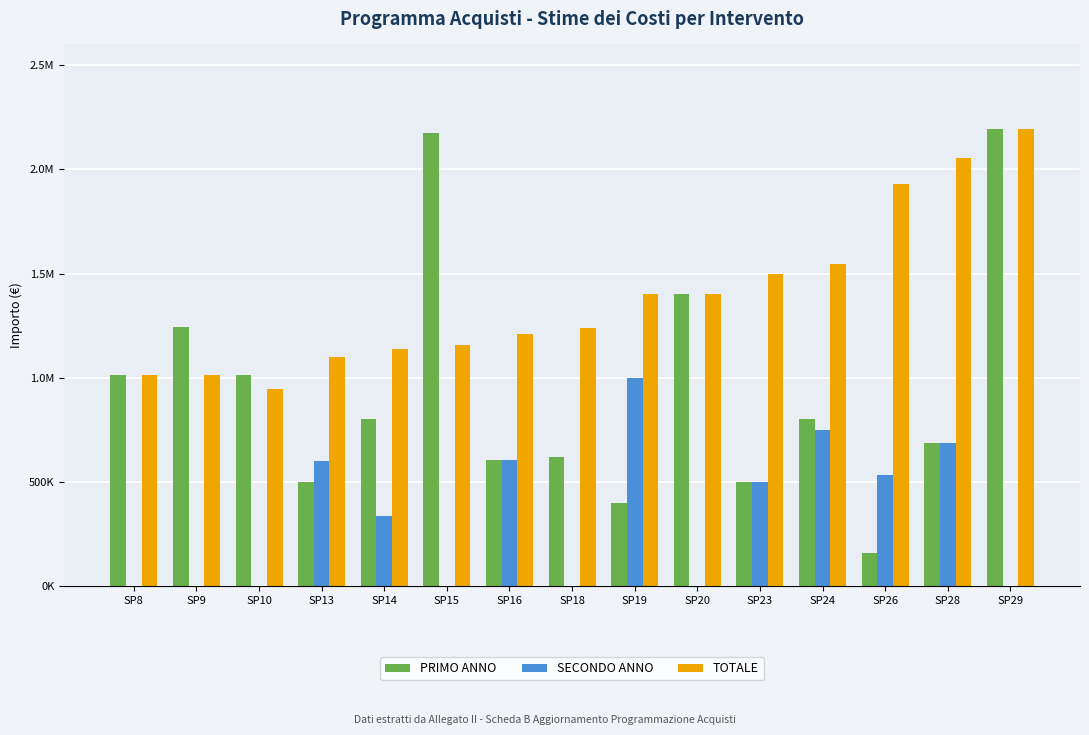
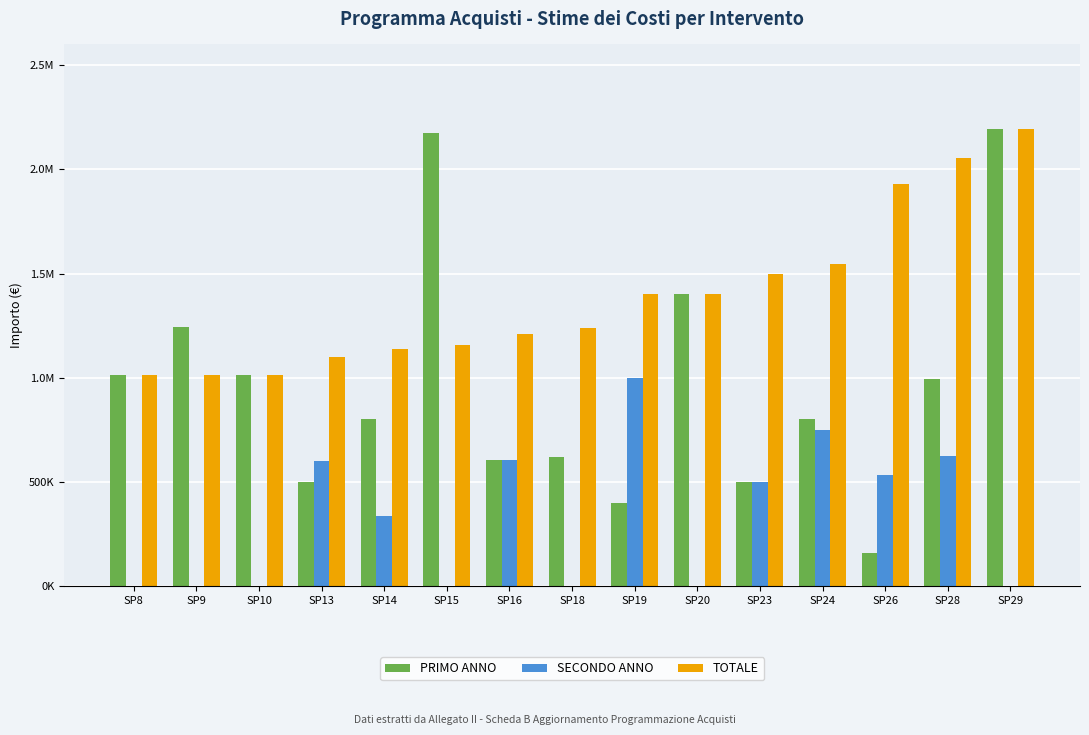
  {
    "PRIMO ANNO": {
      "SP8": 1010000,
      "SP9": 1240000,
      "SP10": 1010000,
      "SP13": 500000,
      "SP14": 800000,
      "SP15": 2170000,
      "SP16": 600000,
      "SP18": 620000,
      "SP19": 400000,
      "SP20": 1400000,
      "SP23": 500000,
      "SP24": 800000,
      "SP26": 160000,
-     "SP28": 690000,
+     "SP28": 1000000,
      "SP29": 2190000
    },
    "SECONDO ANNO": {
      "SP8": 0,
      "SP9": 0,
      "SP10": 0,
      "SP13": 600000,
      "SP14": 340000,
      "SP15": 0,
      "SP16": 600000,
      "SP18": 0,
      "SP19": 1000000,
      "SP20": 0,
      "SP23": 500000,
      "SP24": 750000,
      "SP26": 530000,
-     "SP28": 680000,
+     "SP28": 630000,
      "SP29": 0
    },
    "TOTALE": {
      "SP8": 1010000,
      "SP9": 1010000,
-     "SP10": 940000,
+     "SP10": 1010000,
      "SP13": 1100000,
      "SP14": 1140000,
      "SP15": 1160000,
      "SP16": 1210000,
      "SP18": 1240000,
      "SP19": 1400000,
      "SP20": 1400000,
      "SP23": 1500000,
      "SP24": 1550000,
      "SP26": 1930000,
      "SP28": 2050000,
      "SP29": 2190000
    }
  }
